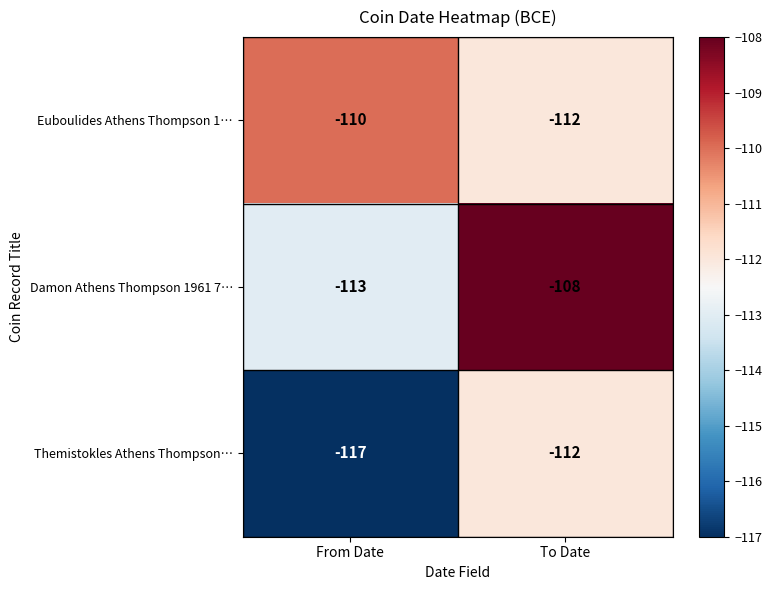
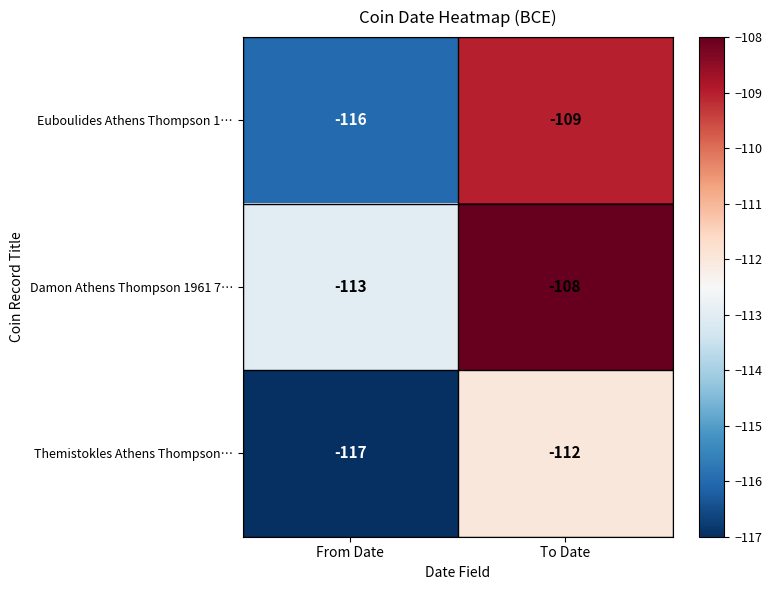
  {
    "Euboulides Athens Thompson 1…": {
-     "From Date": -110,
-     "To Date": -112
+     "From Date": -116,
+     "To Date": -109
    },
    "Damon Athens Thompson 1961 7…": {
      "From Date": -113,
      "To Date": -108
    },
    "Themistokles Athens Thompson…": {
      "From Date": -117,
      "To Date": -112
    }
  }
